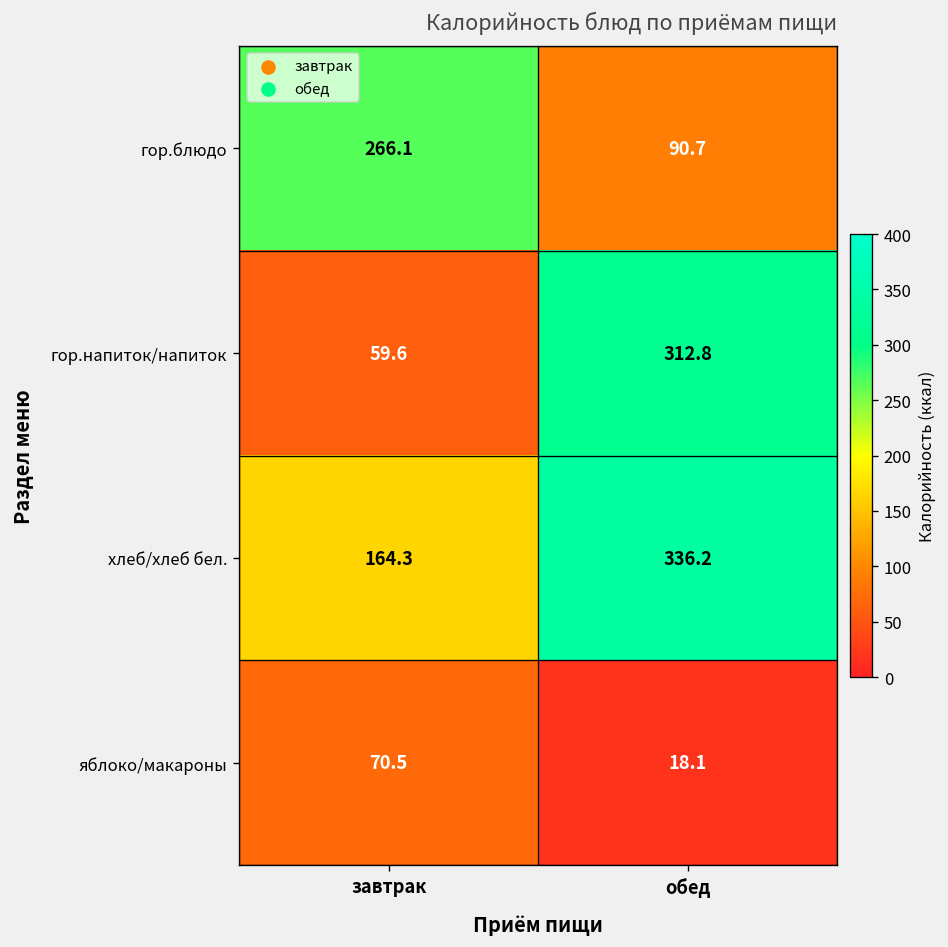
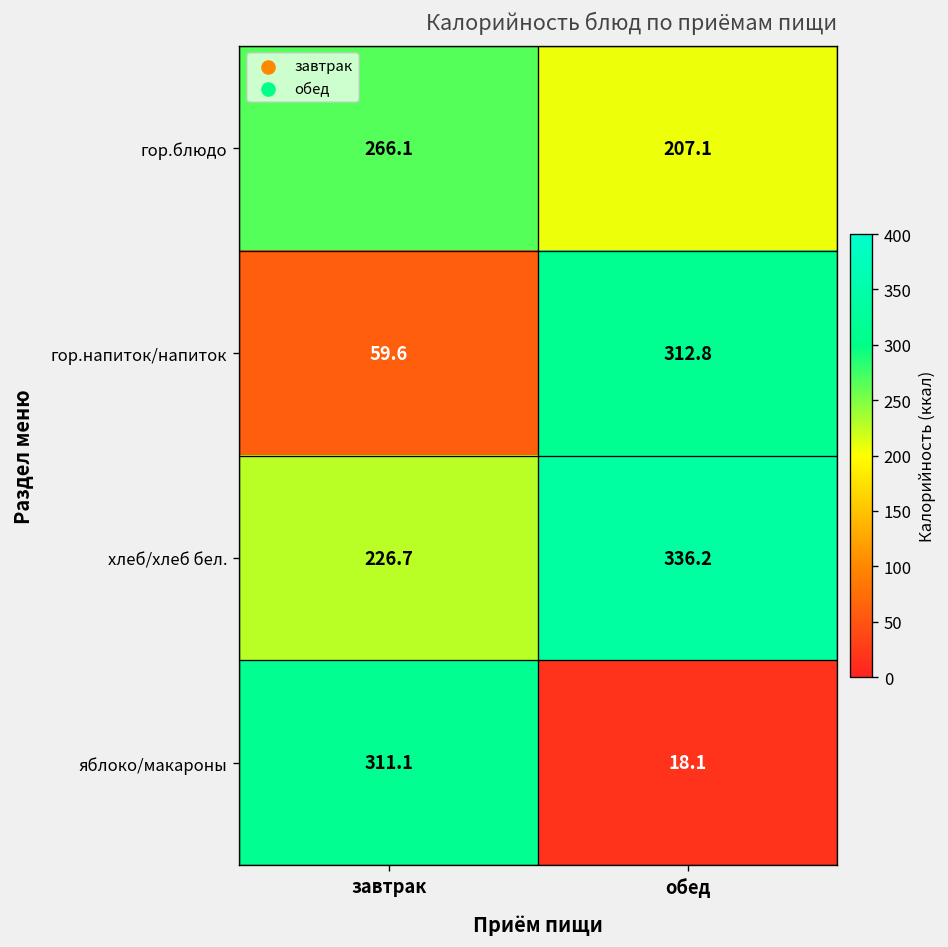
  {
    "гор.блюдо": {
      "завтрак": 266.1,
-     "обед": 90.7
+     "обед": 207.1
    },
    "гор.напиток/напиток": {
      "завтрак": 59.6,
      "обед": 312.8
    },
    "хлеб/хлеб бел.": {
-     "завтрак": 164.3,
+     "завтрак": 226.7,
      "обед": 336.2
    },
    "яблоко/макароны": {
-     "завтрак": 70.5,
+     "завтрак": 311.1,
      "обед": 18.1
    }
  }
